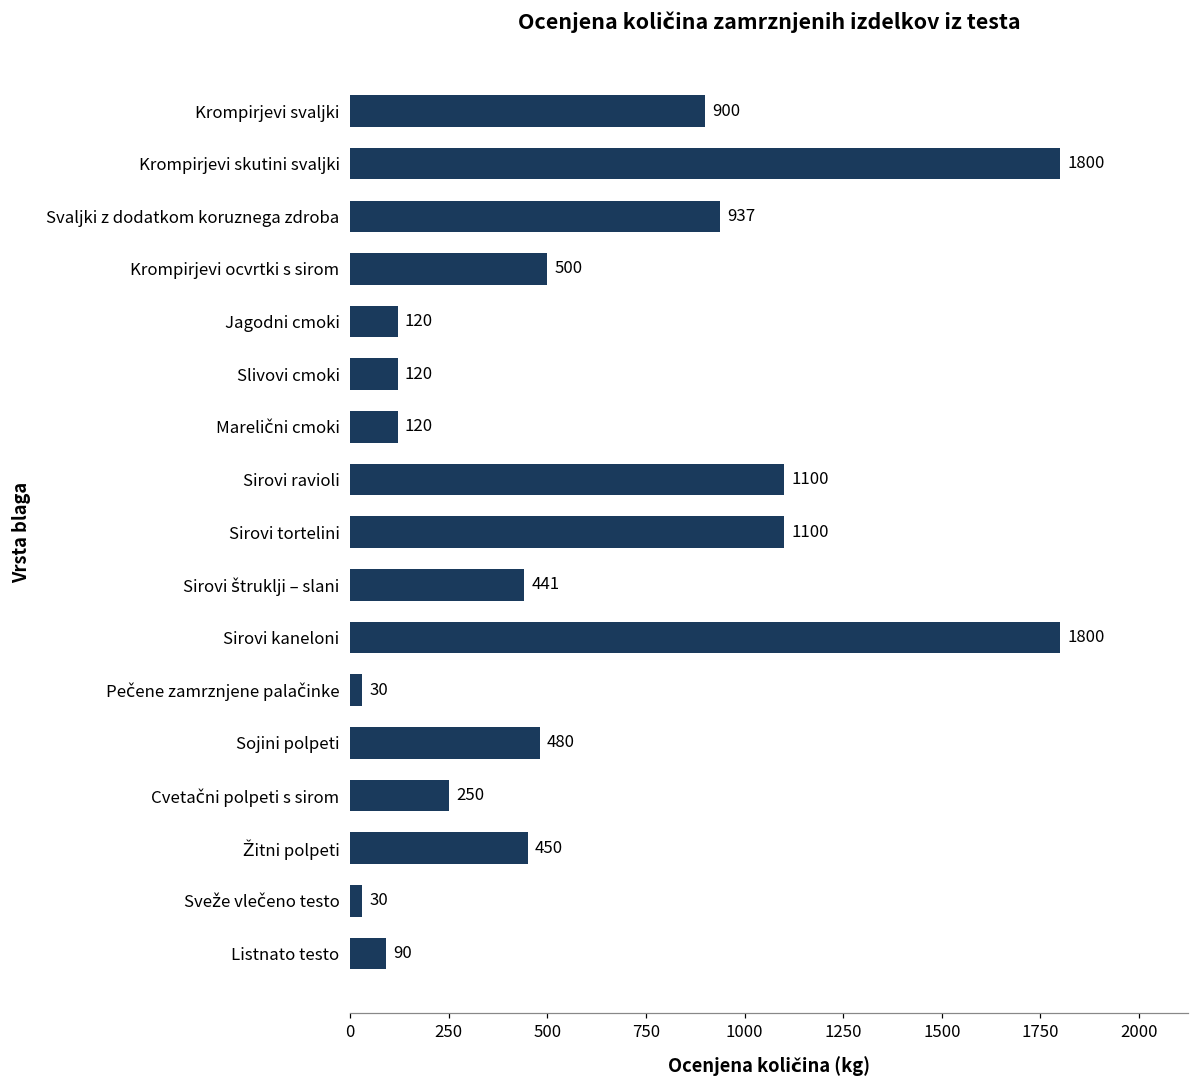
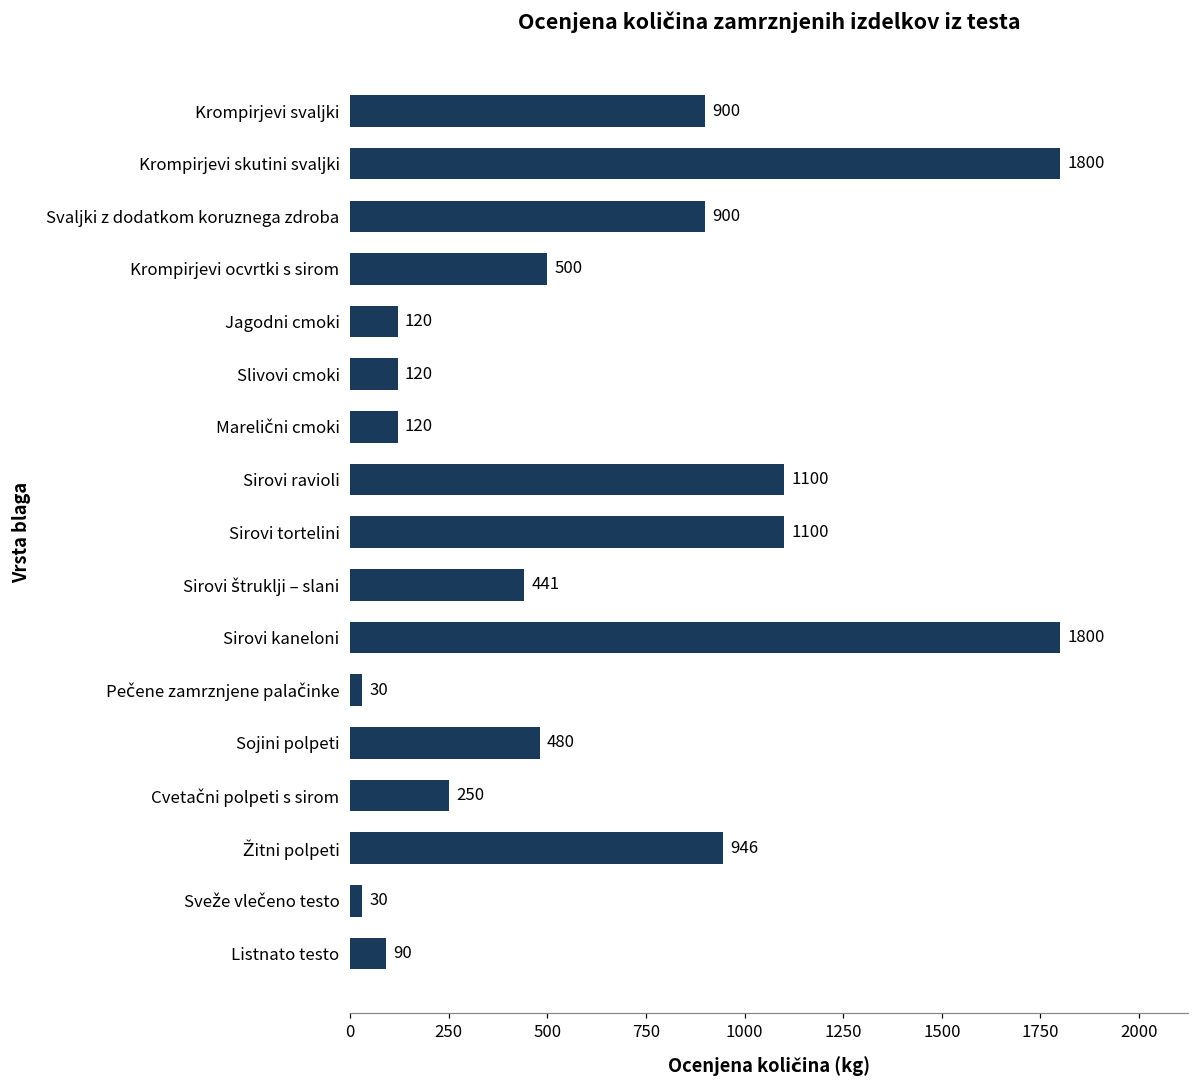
  {
    "Krompirjevi svaljki": 900,
    "Krompirjevi skutini svaljki": 1800,
-   "Svaljki z dodatkom koruznega zdroba": 937,
+   "Svaljki z dodatkom koruznega zdroba": 900,
    "Krompirjevi ocvrtki s sirom": 500,
    "Jagodni cmoki": 120,
    "Slivovi cmoki": 120,
    "Marelični cmoki": 120,
    "Sirovi ravioli": 1100,
    "Sirovi tortelini": 1100,
    "Sirovi štruklji – slani": 441,
    "Sirovi kaneloni": 1800,
    "Pečene zamrznjene palačinke": 30,
    "Sojini polpeti": 480,
    "Cvetačni polpeti s sirom": 250,
-   "Žitni polpeti": 450,
+   "Žitni polpeti": 946,
    "Sveže vlečeno testo": 30,
    "Listnato testo": 90
  }
